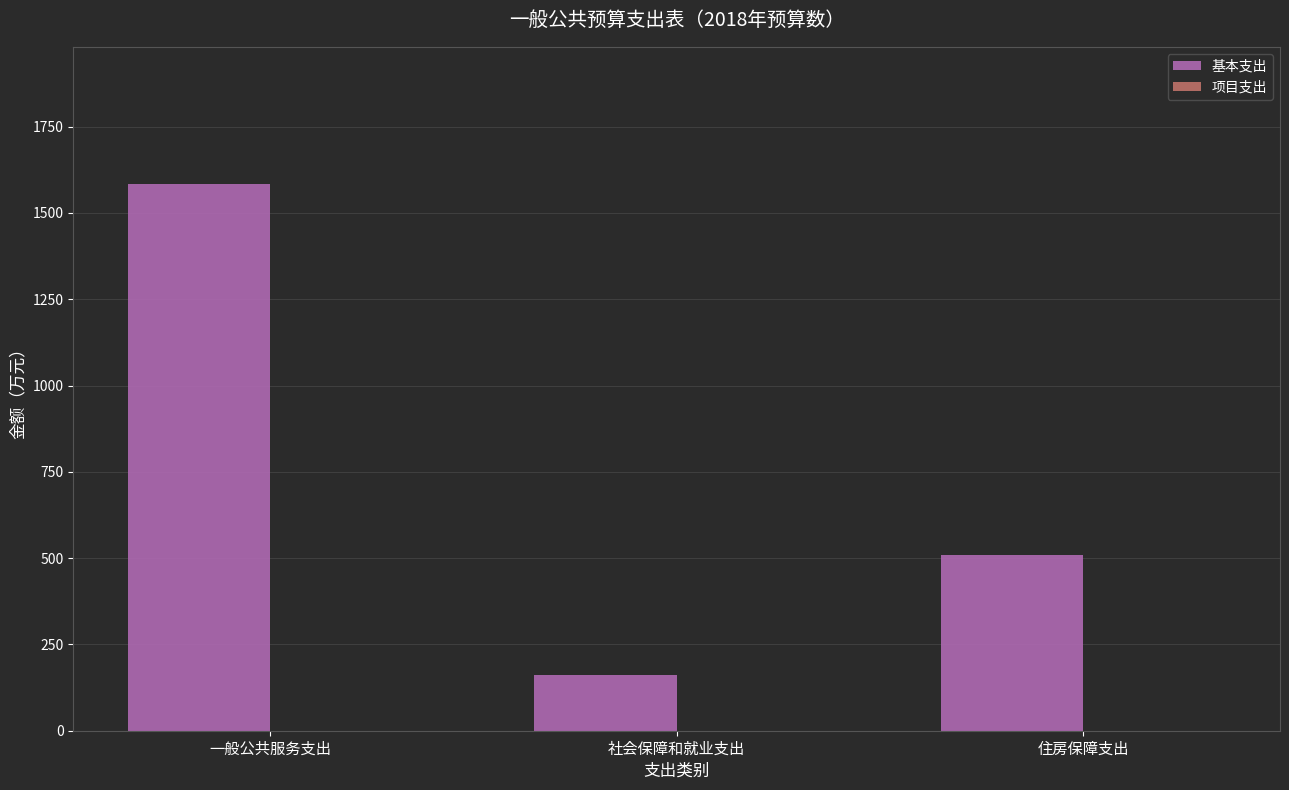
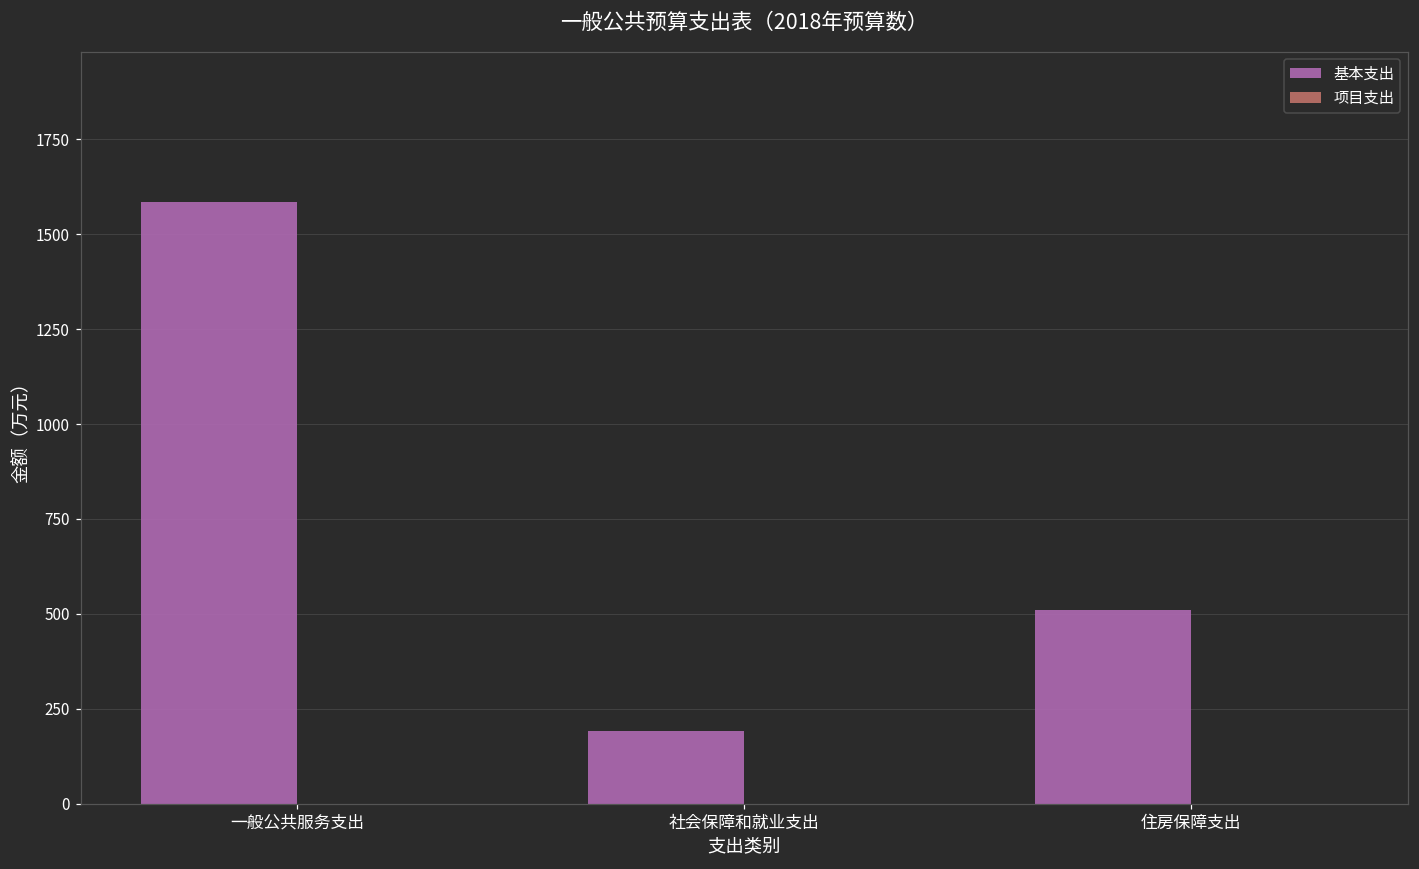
  {
    "基本支出": {
      "一般公共服务支出": 1580,
-     "社会保障和就业支出": 160,
+     "社会保障和就业支出": 190,
      "住房保障支出": 510
    },
    "项目支出": {
      "一般公共服务支出": 0,
      "社会保障和就业支出": 0,
      "住房保障支出": 0
    }
  }
